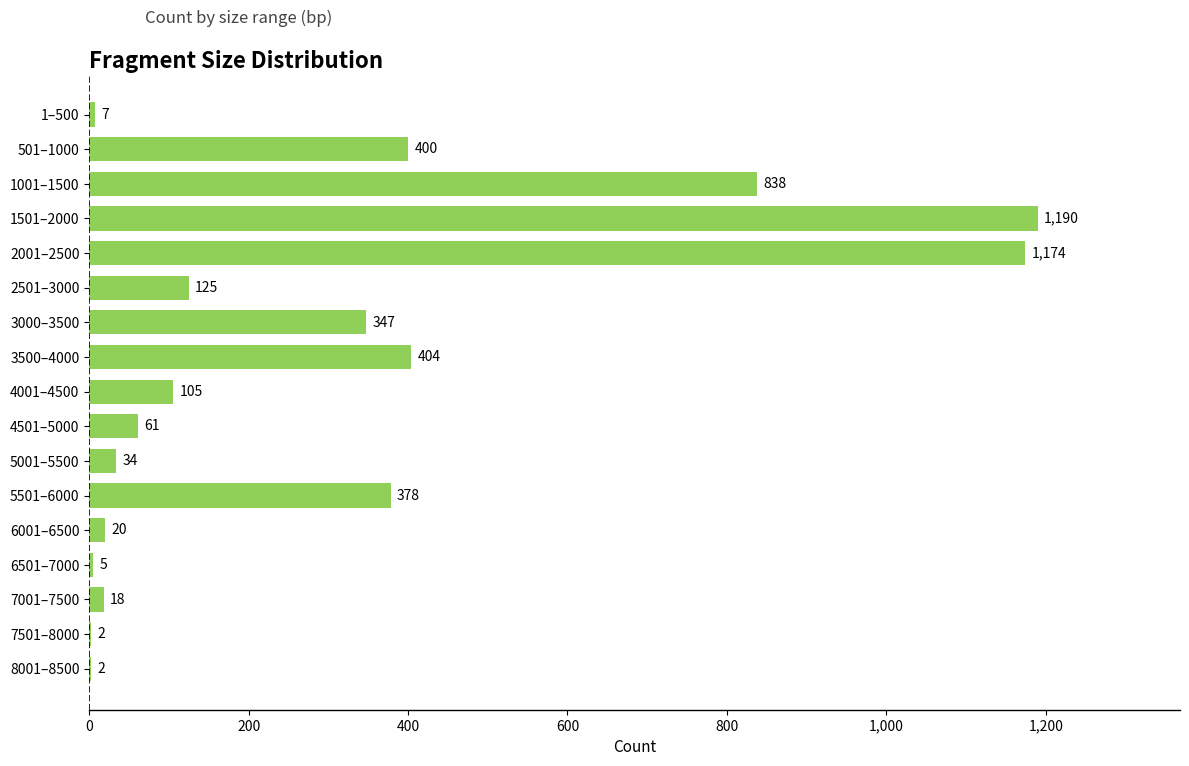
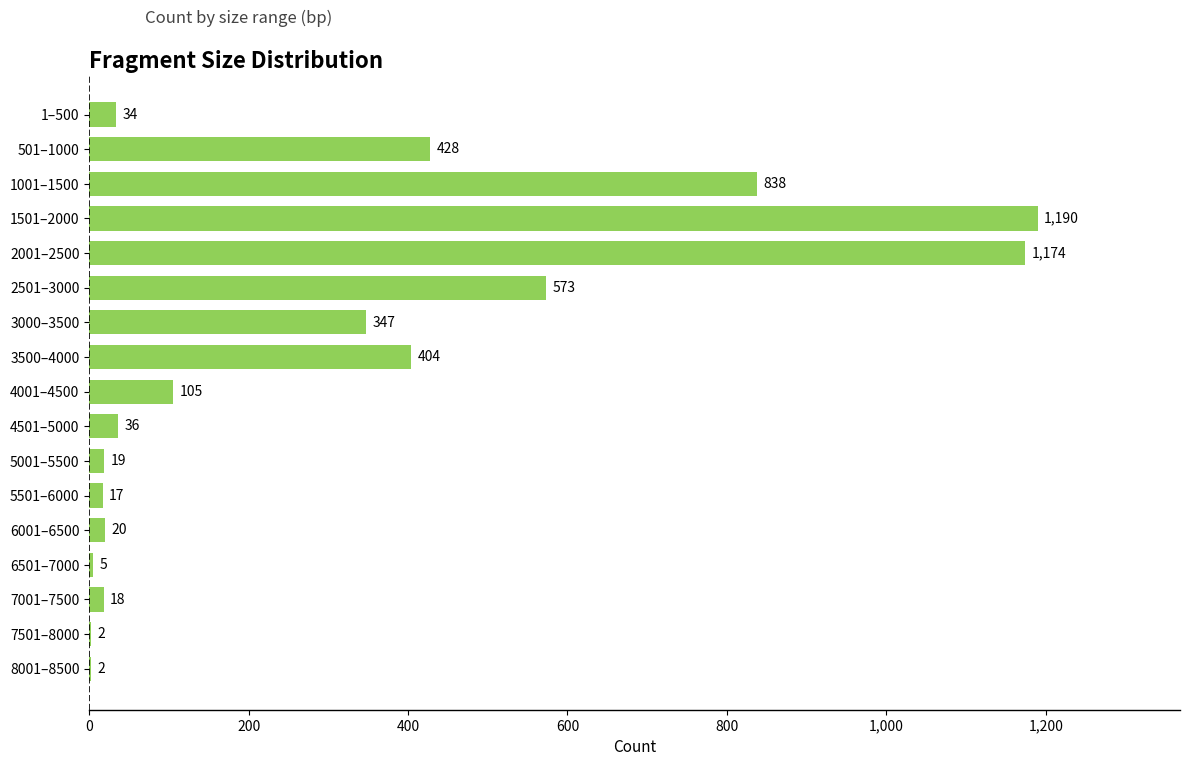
  {
-   "1–500": "7",
-   "501–1000": "400",
+   "1–500": "34",
+   "501–1000": "428",
    "1001–1500": "838",
    "1501–2000": "1,190",
    "2001–2500": "1,174",
-   "2501–3000": "125",
+   "2501–3000": "573",
    "3000–3500": "347",
    "3500–4000": "404",
    "4001–4500": "105",
-   "4501–5000": "61",
-   "5001–5500": "34",
-   "5501–6000": "378",
+   "4501–5000": "36",
+   "5001–5500": "19",
+   "5501–6000": "17",
    "6001–6500": "20",
    "6501–7000": "5",
    "7001–7500": "18",
    "7501–8000": "2",
    "8001–8500": "2"
  }
